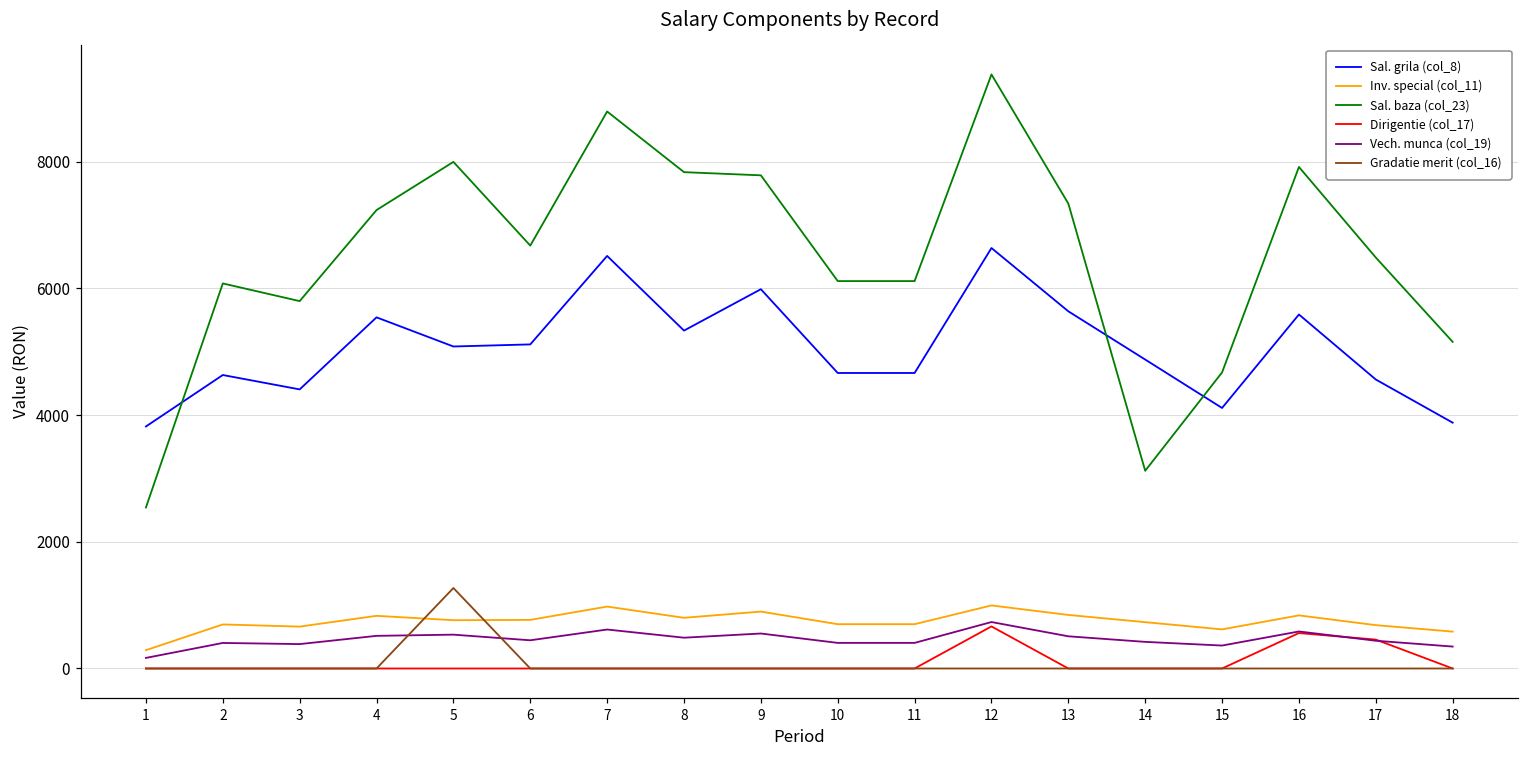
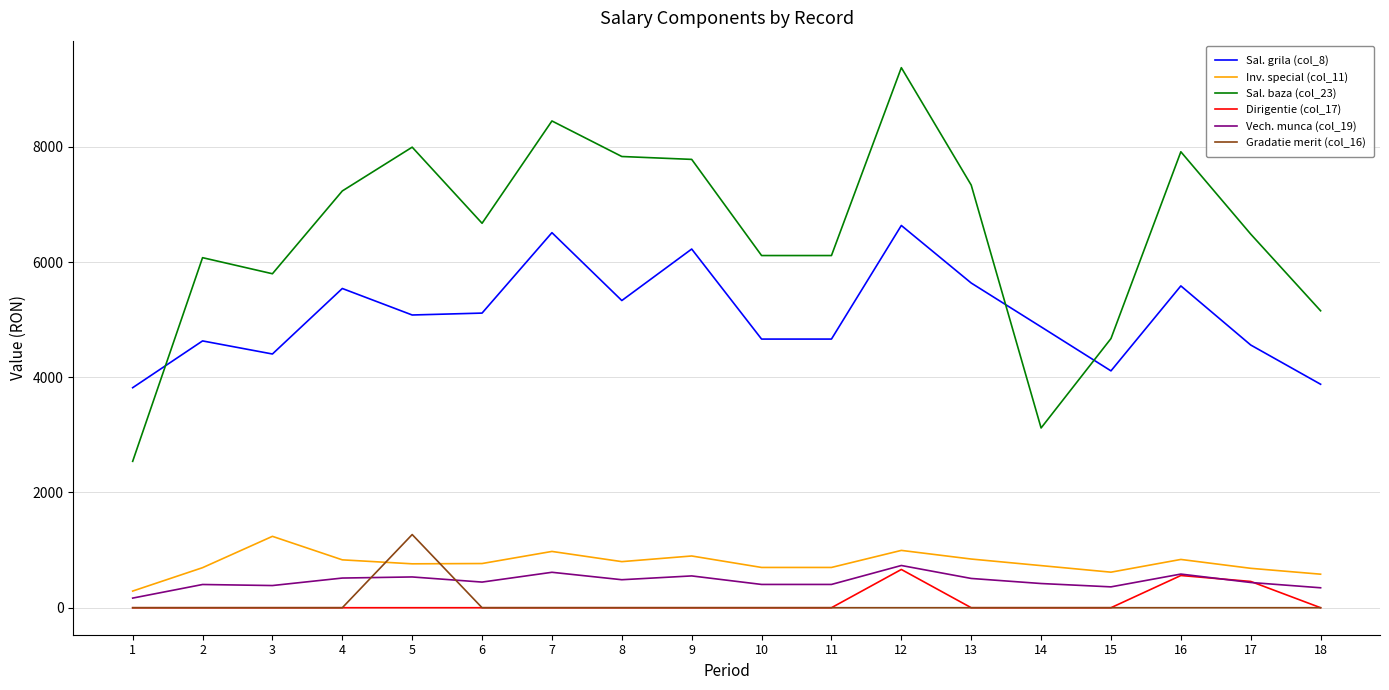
  {
    "Sal. grila (col_8)": {
      "1": 3800,
      "2": 4600,
      "3": 4400,
      "4": 5500,
      "5": 5100,
      "6": 5100,
      "7": 6500,
      "8": 5300,
-     "9": 6000,
+     "9": 6200,
      "10": 4700,
      "11": 4700,
      "12": 6600,
      "13": 5600,
      "14": 4900,
      "15": 4100,
      "16": 5600,
      "17": 4600,
      "18": 3900
    },
    "Inv. special (col_11)": {
      "1": 300,
      "2": 700,
-     "3": 700,
+     "3": 1200,
      "4": 800,
      "5": 800,
      "6": 800,
      "7": 1000,
      "8": 800,
      "9": 900,
      "10": 700,
      "11": 700,
      "12": 1000,
      "13": 800,
      "14": 700,
      "15": 600,
      "16": 800,
      "17": 700,
      "18": 600
    },
    "Sal. baza (col_23)": {
      "1": 2500,
      "2": 6100,
      "3": 5800,
      "4": 7200,
      "5": 8000,
      "6": 6700,
-     "7": 8800,
+     "7": 8400,
      "8": 7800,
      "9": 7800,
      "10": 6100,
      "11": 6100,
      "12": 9400,
      "13": 7300,
      "14": 3100,
      "15": 4700,
      "16": 7900,
      "17": 6500,
      "18": 5200
    },
    "Dirigentie (col_17)": {
      "5": 0,
      "12": 700
    },
    "Vech. munca (col_19)": {
      "1": 200,
      "2": 400,
      "3": 400,
      "4": 500,
      "5": 500,
      "6": 400,
      "7": 600,
      "8": 500,
      "9": 600,
      "10": 400,
      "11": 400,
      "12": 700,
      "13": 500,
      "14": 400,
      "15": 400,
      "18": 300
    },
    "Gradatie merit (col_16)": {
      "5": 1300,
      "12": 0,
      "16": 0,
      "17": 0
    }
  }
